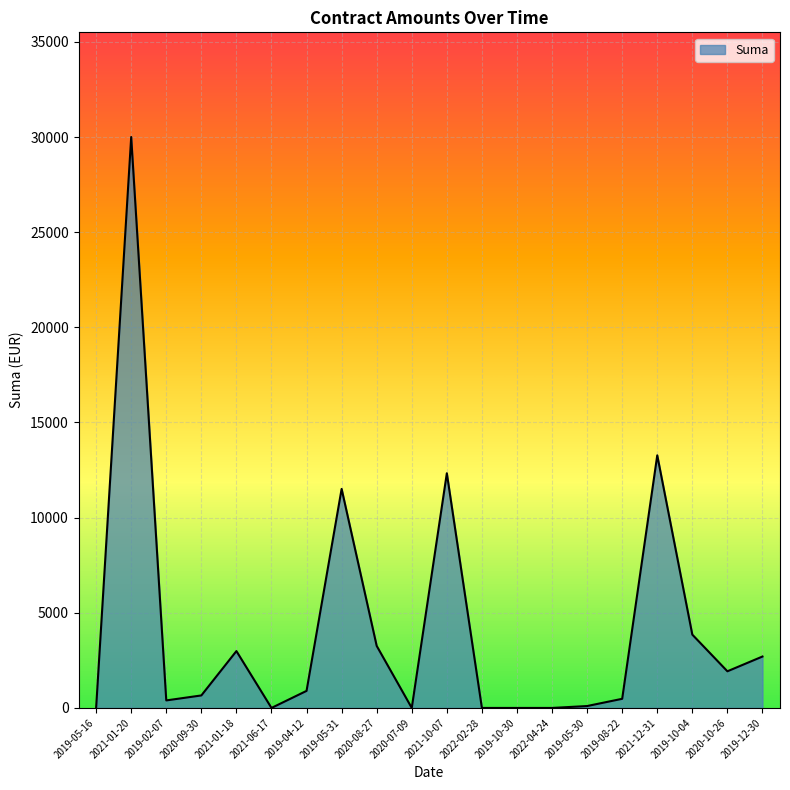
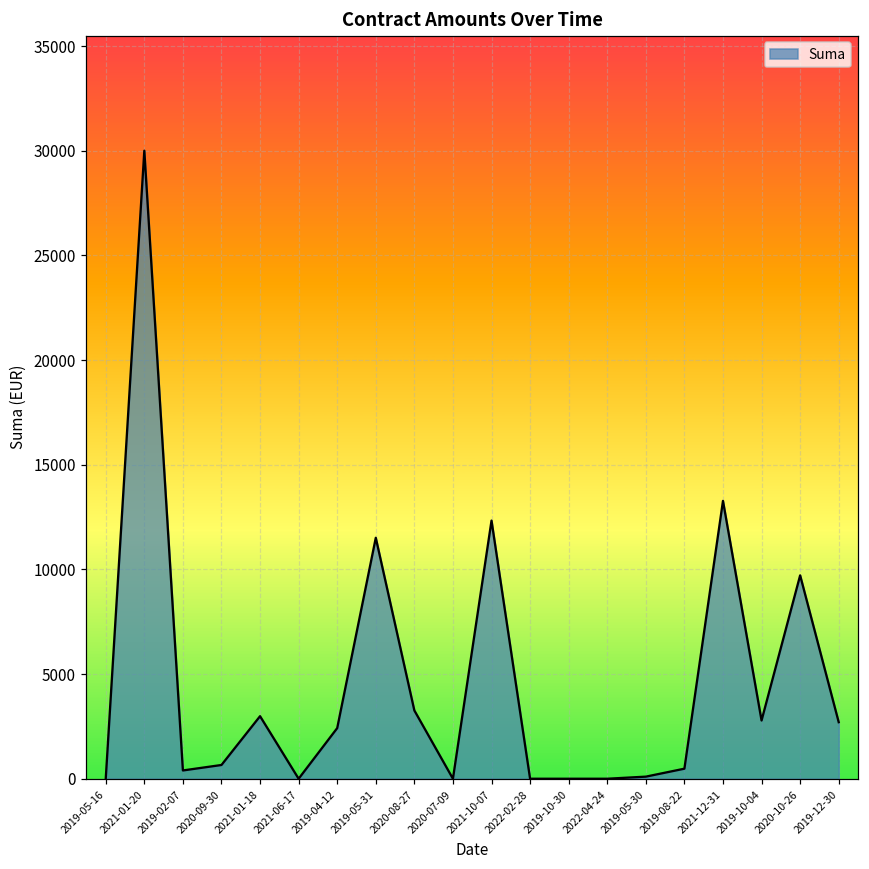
  {
    "2019-05-16": 0,
    "2021-01-20": 30000,
    "2019-02-07": 400,
    "2020-09-30": 700,
    "2021-01-18": 3000,
    "2021-06-17": 0,
-   "2019-04-12": 900,
+   "2019-04-12": 2400,
    "2019-05-31": 11500,
    "2020-08-27": 3300,
    "2020-07-09": 0,
    "2021-10-07": 12300,
    "2022-02-28": 0,
    "2019-10-30": 0,
    "2022-04-24": 0,
    "2019-05-30": 100,
    "2019-08-22": 500,
    "2021-12-31": 13300,
-   "2019-10-04": 3900,
-   "2020-10-26": 1900,
+   "2019-10-04": 2800,
+   "2020-10-26": 9700,
    "2019-12-30": 2700
  }
